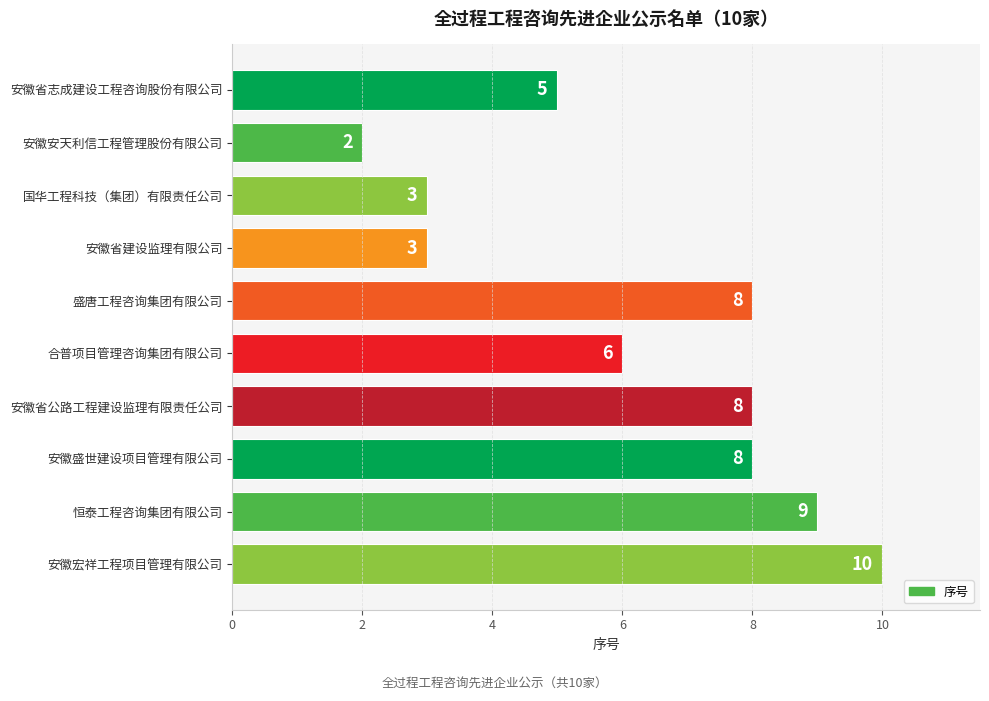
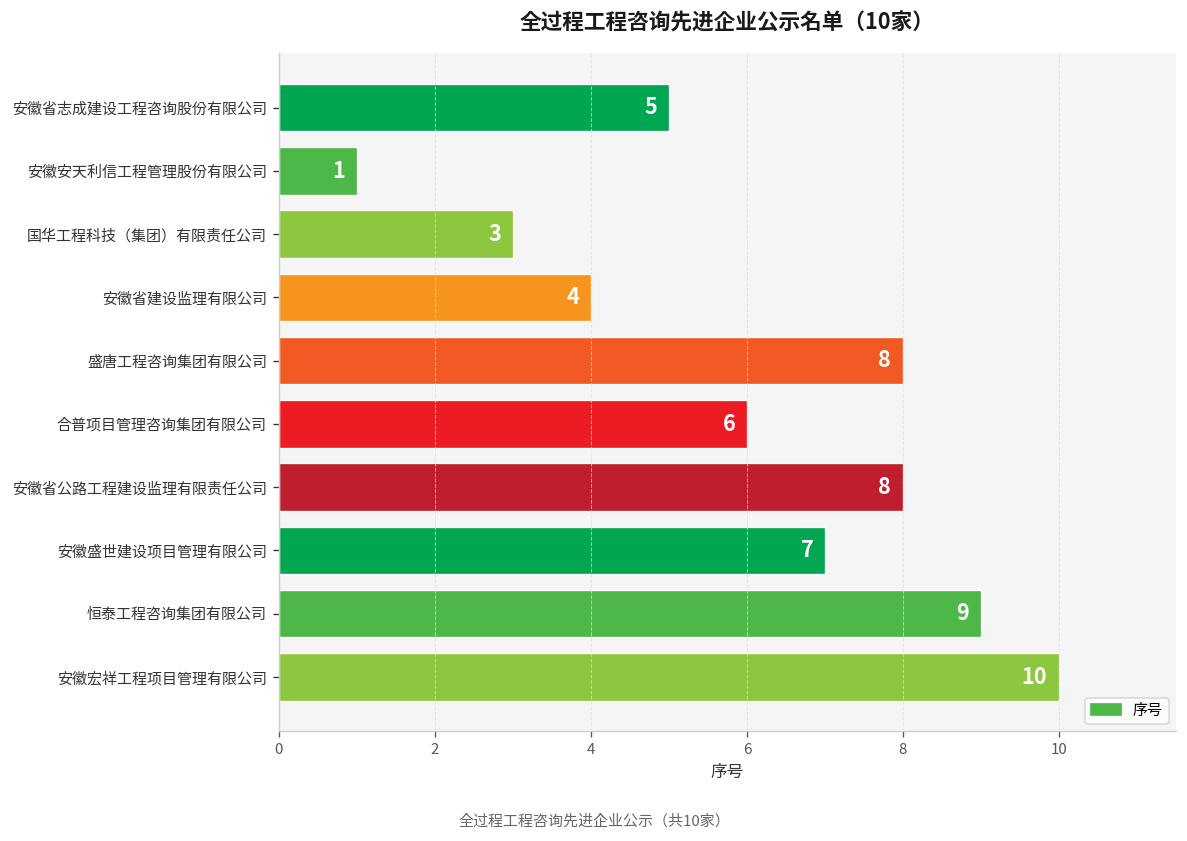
  {
    "安徽省志成建设工程咨询股份有限公司": 5,
-   "安徽安天利信工程管理股份有限公司": 2,
+   "安徽安天利信工程管理股份有限公司": 1,
    "国华工程科技（集团）有限责任公司": 3,
-   "安徽省建设监理有限公司": 3,
+   "安徽省建设监理有限公司": 4,
    "盛唐工程咨询集团有限公司": 8,
    "合普项目管理咨询集团有限公司": 6,
    "安徽省公路工程建设监理有限责任公司": 8,
-   "安徽盛世建设项目管理有限公司": 8,
+   "安徽盛世建设项目管理有限公司": 7,
    "恒泰工程咨询集团有限公司": 9,
    "安徽宏祥工程项目管理有限公司": 10
  }
